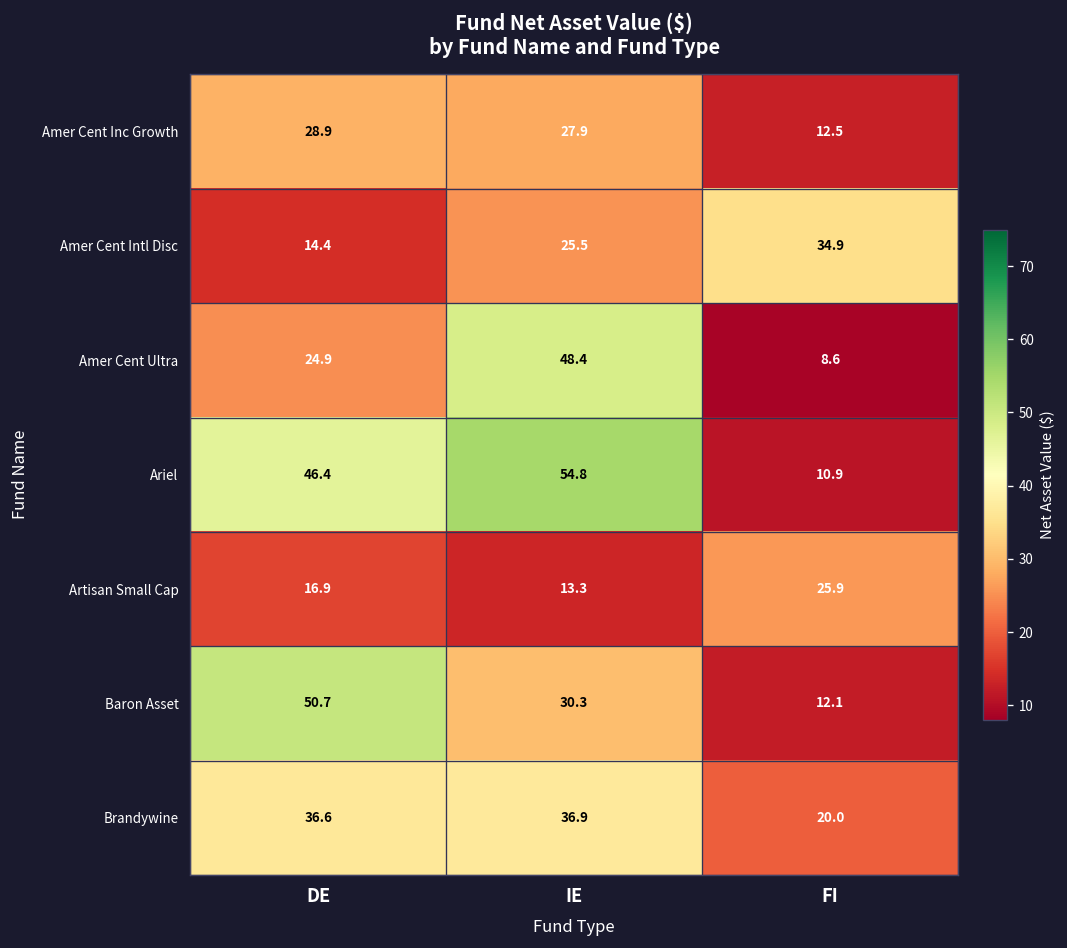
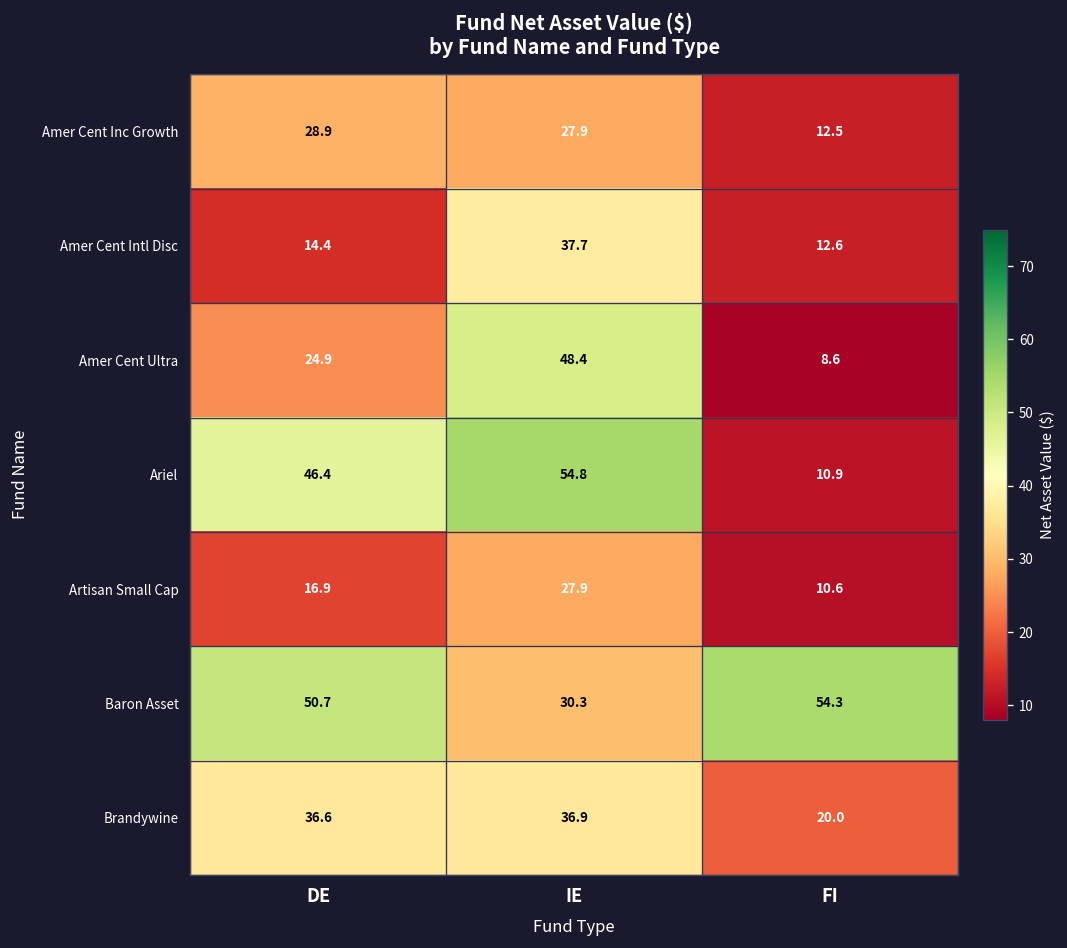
  {
    "Amer Cent Inc Growth": {
      "DE": 28.9,
      "IE": 27.9,
      "FI": 12.5
    },
    "Amer Cent Intl Disc": {
      "DE": 14.4,
-     "IE": 25.5,
-     "FI": 34.9
+     "IE": 37.7,
+     "FI": 12.6
    },
    "Amer Cent Ultra": {
      "DE": 24.9,
      "IE": 48.4,
      "FI": 8.6
    },
    "Ariel": {
      "DE": 46.4,
      "IE": 54.8,
      "FI": 10.9
    },
    "Artisan Small Cap": {
      "DE": 16.9,
-     "IE": 13.3,
-     "FI": 25.9
+     "IE": 27.9,
+     "FI": 10.6
    },
    "Baron Asset": {
      "DE": 50.7,
      "IE": 30.3,
-     "FI": 12.1
+     "FI": 54.3
    },
    "Brandywine": {
      "DE": 36.6,
      "IE": 36.9,
      "FI": 20.0
    }
  }
